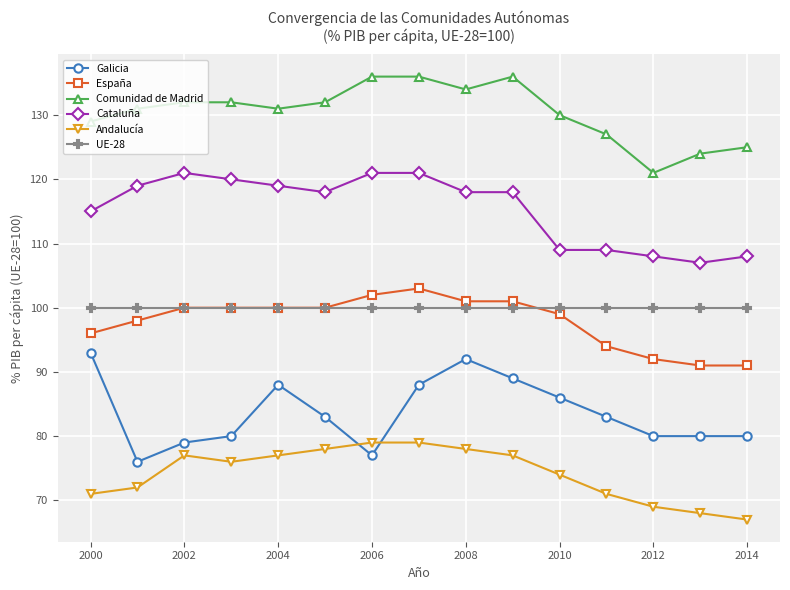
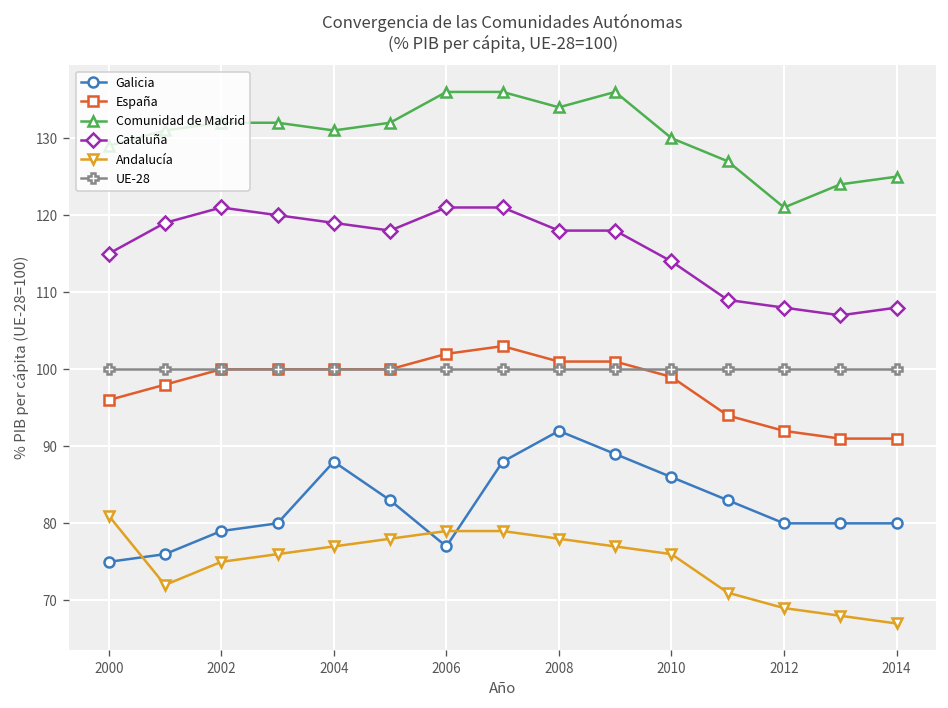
  {
    "Galicia": {
-     "2000": 93,
+     "2000": 75,
      "2002": 79,
      "2004": 88,
      "2006": 77,
      "2008": 92,
      "2010": 86,
      "2012": 80,
      "2014": 80
    },
    "España": {
      "2000": 96,
      "2006": 102,
      "2008": 101,
      "2010": 99,
      "2012": 92,
      "2014": 91
    },
    "Comunidad de Madrid": {
      "2004": 131,
      "2006": 136,
      "2008": 134,
      "2010": 130,
      "2012": 121,
      "2014": 125
    },
    "Cataluña": {
      "2000": 115,
      "2002": 121,
      "2004": 119,
      "2006": 121,
      "2008": 118,
-     "2010": 109,
+     "2010": 114,
      "2012": 108,
      "2014": 108
    },
    "Andalucía": {
-     "2000": 71,
-     "2002": 77,
+     "2000": 81,
+     "2002": 75,
      "2004": 77,
      "2006": 79,
      "2008": 78,
-     "2010": 74,
+     "2010": 76,
      "2012": 69,
      "2014": 67
    },
    "UE-28": {
      "2000": 100,
      "2006": 100,
      "2008": 100,
      "2010": 100,
      "2012": 100,
      "2014": 100
    }
  }
